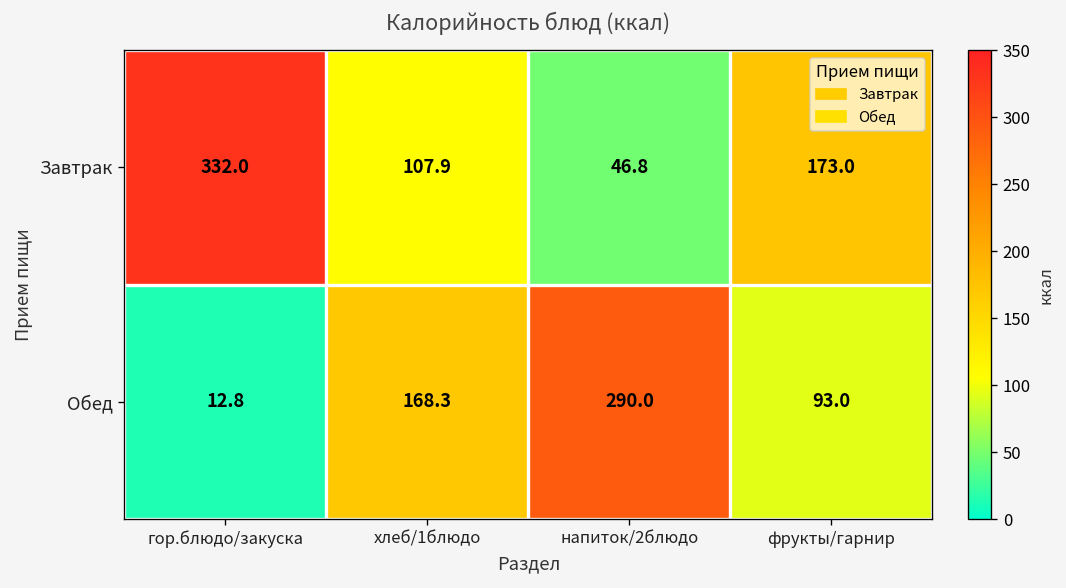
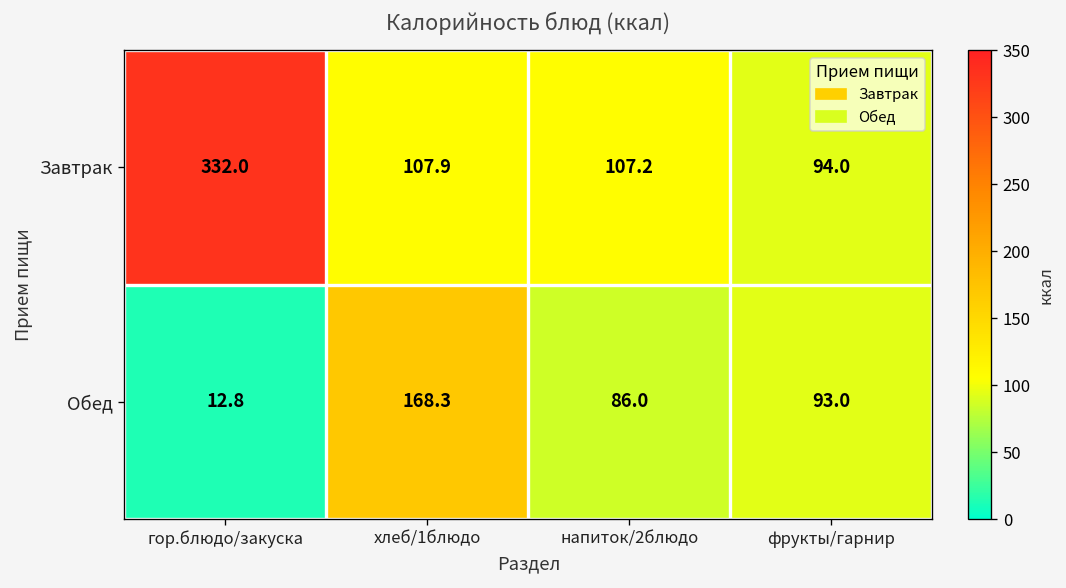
  {
    "Завтрак": {
      "гор.блюдо/закуска": 332.0,
      "хлеб/1блюдо": 107.9,
-     "напиток/2блюдо": 46.8,
-     "фрукты/гарнир": 173.0
+     "напиток/2блюдо": 107.2,
+     "фрукты/гарнир": 94.0
    },
    "Обед": {
      "гор.блюдо/закуска": 12.8,
      "хлеб/1блюдо": 168.3,
-     "напиток/2блюдо": 290.0,
+     "напиток/2блюдо": 86.0,
      "фрукты/гарнир": 93.0
    }
  }
